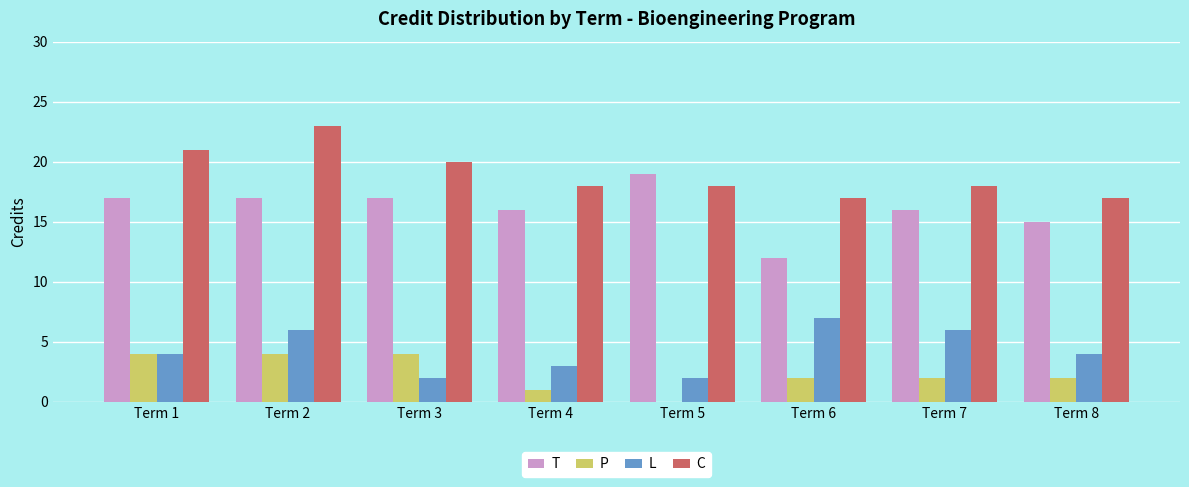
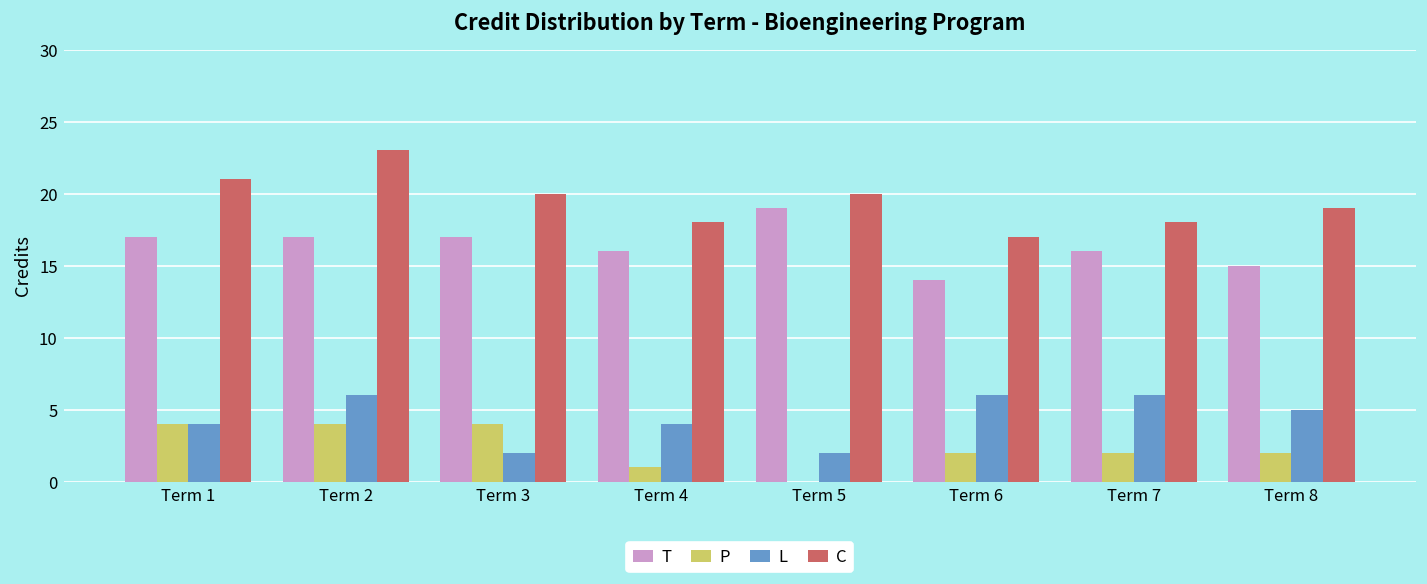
  {
    "T": {
      "Term 1": 17,
      "Term 2": 17,
      "Term 3": 17,
      "Term 4": 16,
      "Term 5": 19,
-     "Term 6": 12,
+     "Term 6": 14,
      "Term 7": 16,
      "Term 8": 15
    },
    "P": {
      "Term 1": 4,
      "Term 2": 4,
      "Term 3": 4,
      "Term 4": 1,
      "Term 5": 0,
      "Term 6": 2,
      "Term 7": 2,
      "Term 8": 2
    },
    "L": {
      "Term 1": 4,
      "Term 2": 6,
      "Term 3": 2,
-     "Term 4": 3,
+     "Term 4": 4,
      "Term 5": 2,
-     "Term 6": 7,
+     "Term 6": 6,
      "Term 7": 6,
-     "Term 8": 4
+     "Term 8": 5
    },
    "C": {
      "Term 1": 21,
      "Term 2": 23,
      "Term 3": 20,
      "Term 4": 18,
-     "Term 5": 18,
+     "Term 5": 20,
      "Term 6": 17,
      "Term 7": 18,
-     "Term 8": 17
+     "Term 8": 19
    }
  }
